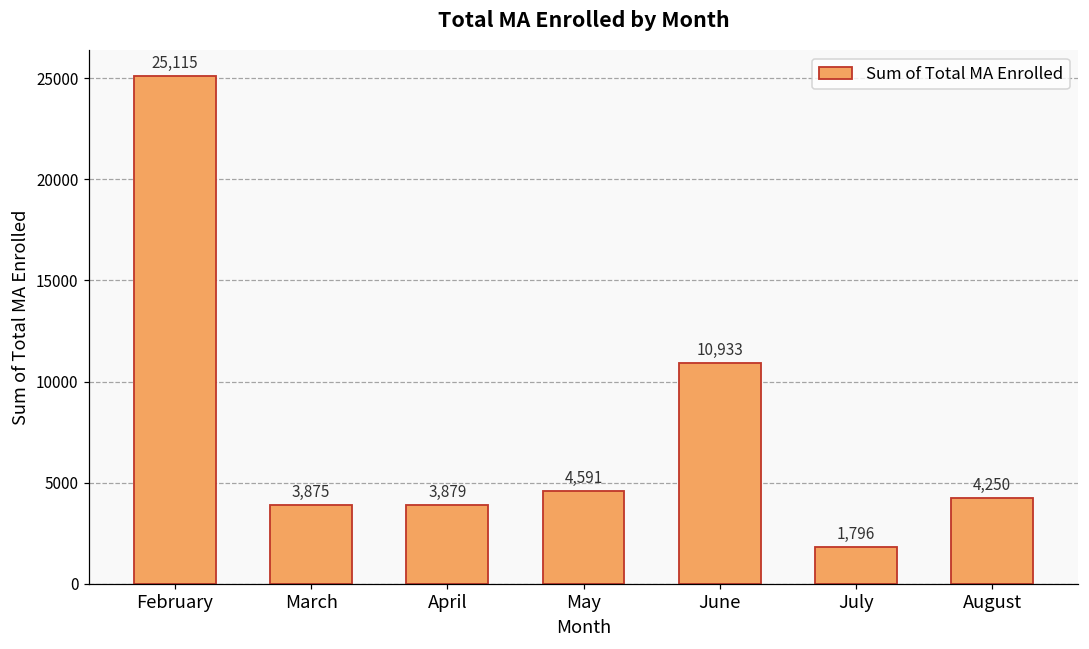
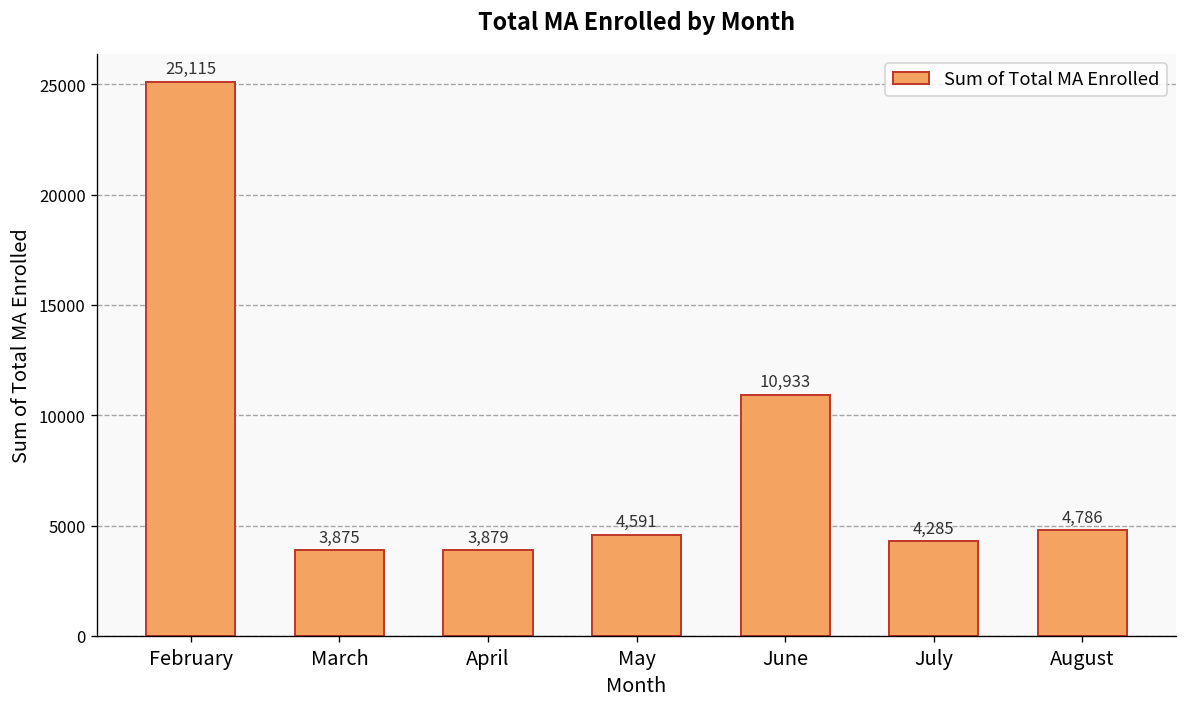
  {
    "February": "25,115",
    "March": "3,875",
    "April": "3,879",
    "May": "4,591",
    "June": "10,933",
-   "July": "1,796",
-   "August": "4,250"
+   "July": "4,285",
+   "August": "4,786"
  }
